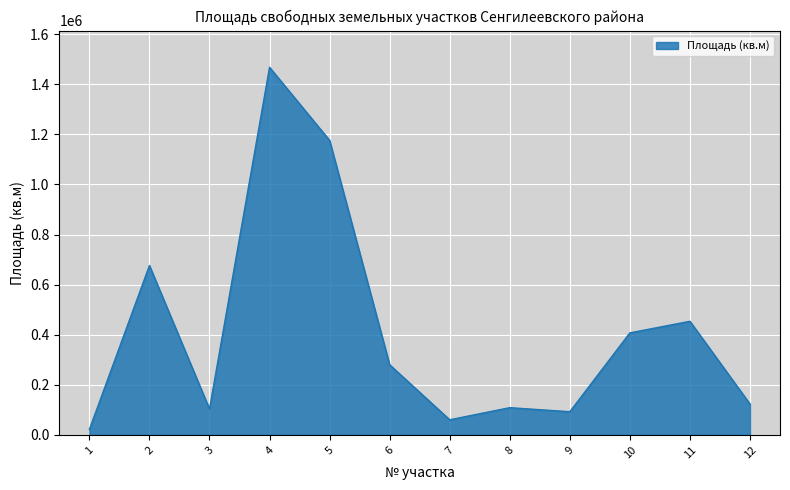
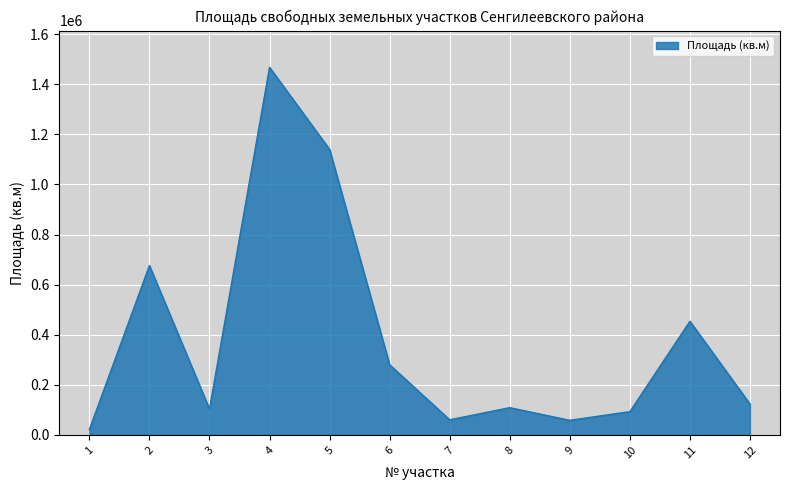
  {
    "1": 20000,
    "2": 680000,
    "3": 100000,
    "4": 1470000,
-   "5": 1180000,
+   "5": 1140000,
    "6": 280000,
    "7": 60000,
    "8": 110000,
-   "9": 90000,
-   "10": 410000,
+   "9": 60000,
+   "10": 90000,
    "11": 450000,
    "12": 120000
  }
